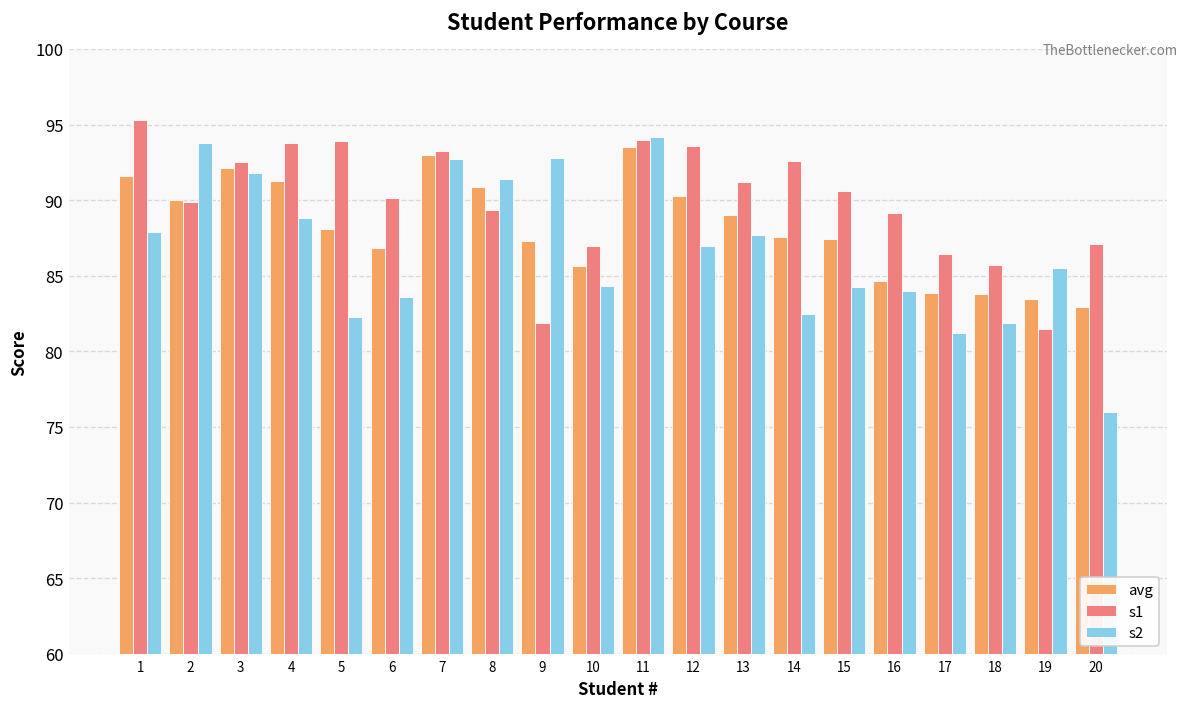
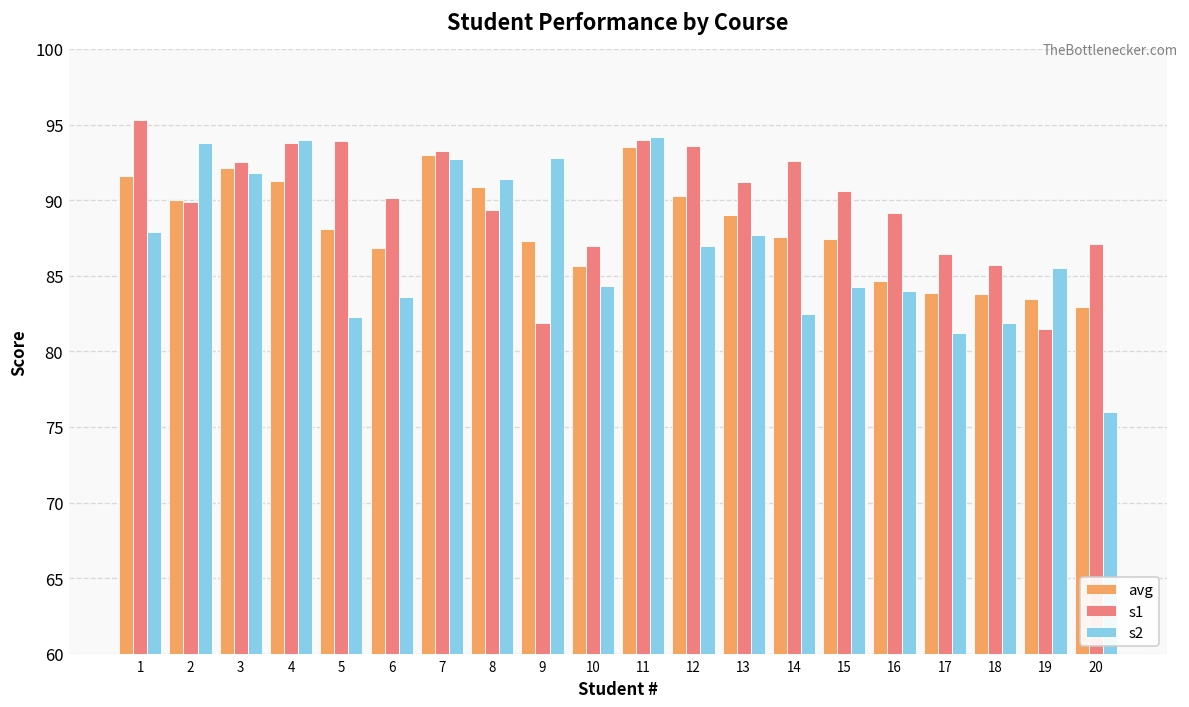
  {
    "s2": {
      "1": 87.9,
      "2": 93.8,
      "3": 91.8,
-     "4": 88.8,
+     "4": 94.0,
      "5": 82.3,
      "6": 83.6,
      "7": 92.7,
      "8": 91.4,
      "9": 92.8,
      "10": 84.3,
      "11": 94.2,
      "12": 87.0,
      "13": 87.7,
      "14": 82.5,
      "15": 84.3,
      "16": 84.0,
      "17": 81.2,
      "18": 81.9,
      "19": 85.5,
      "20": 76.0
    }
  }
